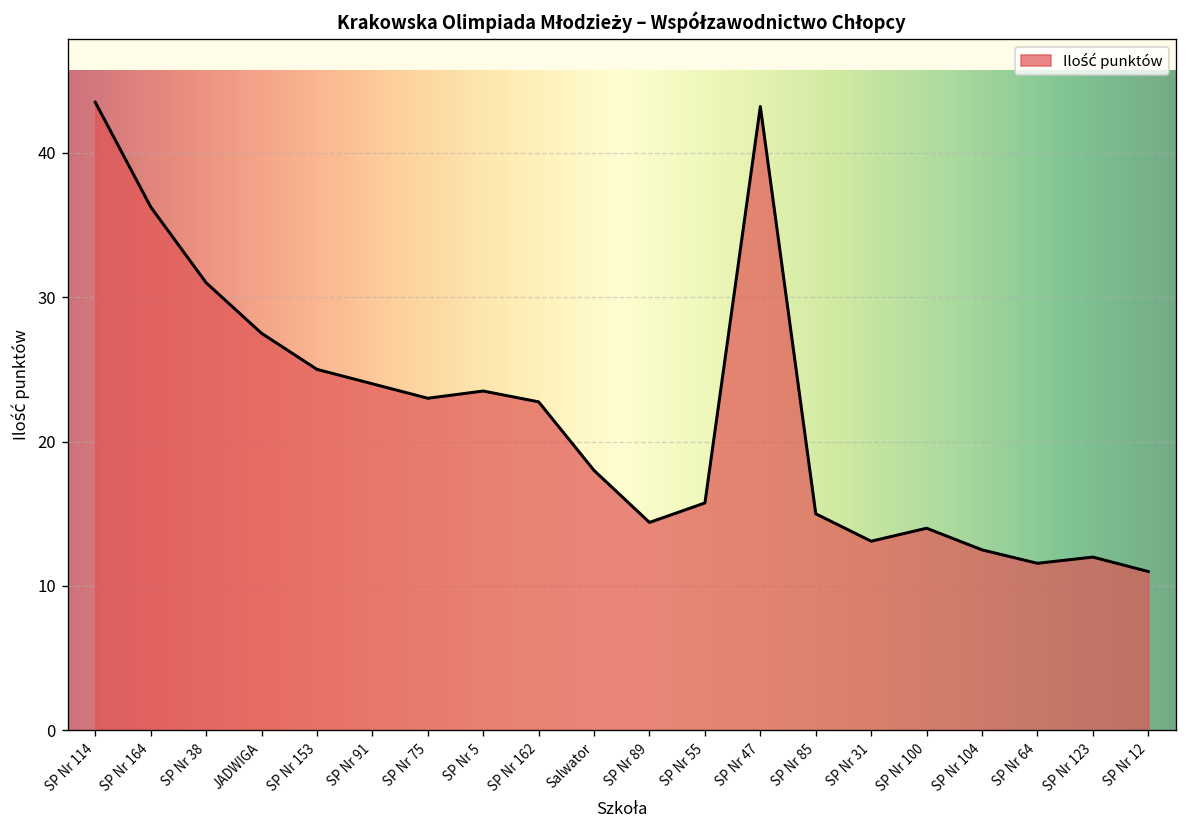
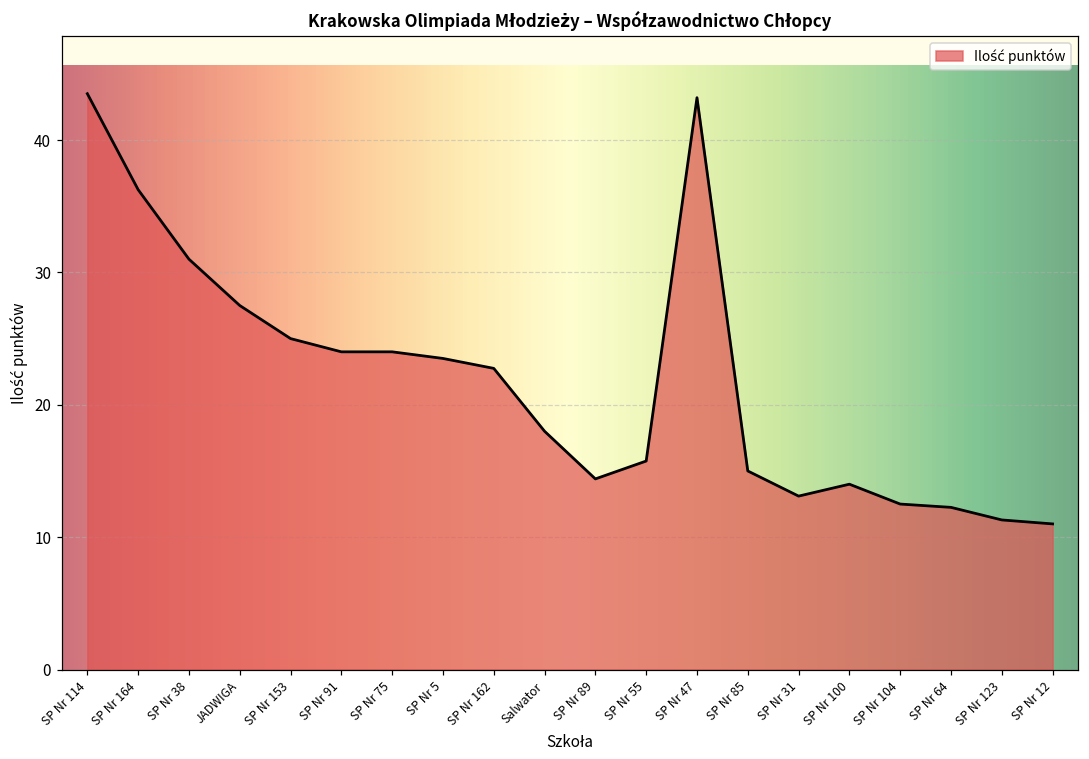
  {
    "SP Nr 114": 43.5,
    "SP Nr 164": 36.3,
    "SP Nr 38": 31.0,
    "JADWIGA": 27.5,
    "SP Nr 153": 25.0,
    "SP Nr 91": 24.0,
-   "SP Nr 75": 23,
+   "SP Nr 75": 24,
    "SP Nr 5": 23.5,
    "SP Nr 162": 22.8,
    "Salwator": 18.0,
    "SP Nr 89": 14.4,
    "SP Nr 55": 15.8,
    "SP Nr 47": 43.2,
    "SP Nr 85": 15.0,
    "SP Nr 31": 13.1,
    "SP Nr 100": 14.0,
    "SP Nr 104": 12.5,
-   "SP Nr 64": 11.6,
-   "SP Nr 123": 12.0,
+   "SP Nr 64": 12.3,
+   "SP Nr 123": 11.3,
    "SP Nr 12": 11.0
  }
